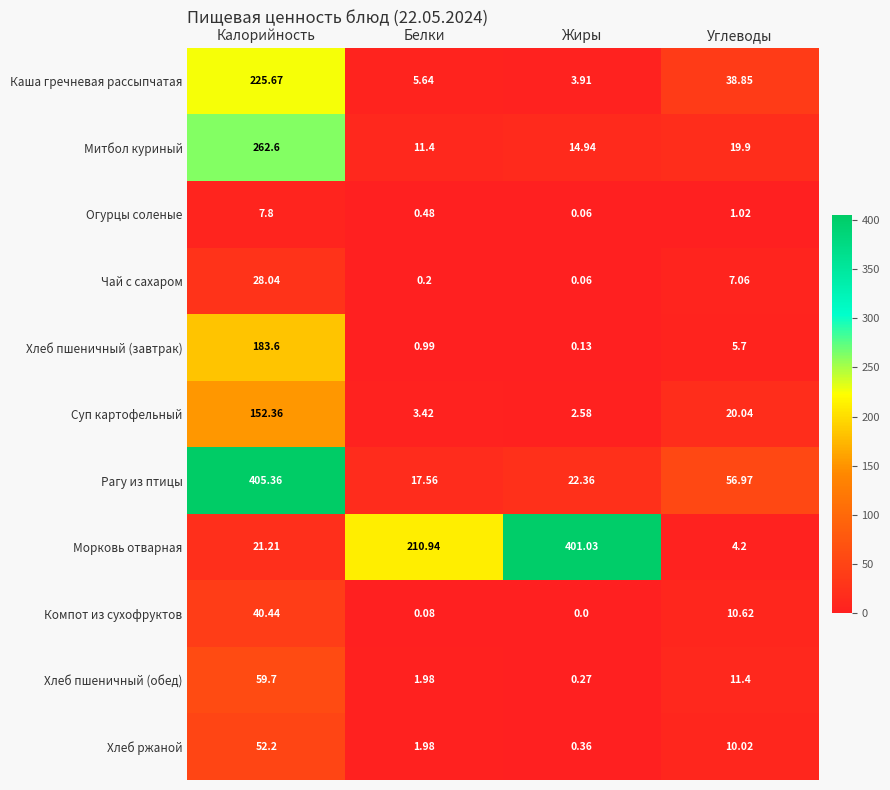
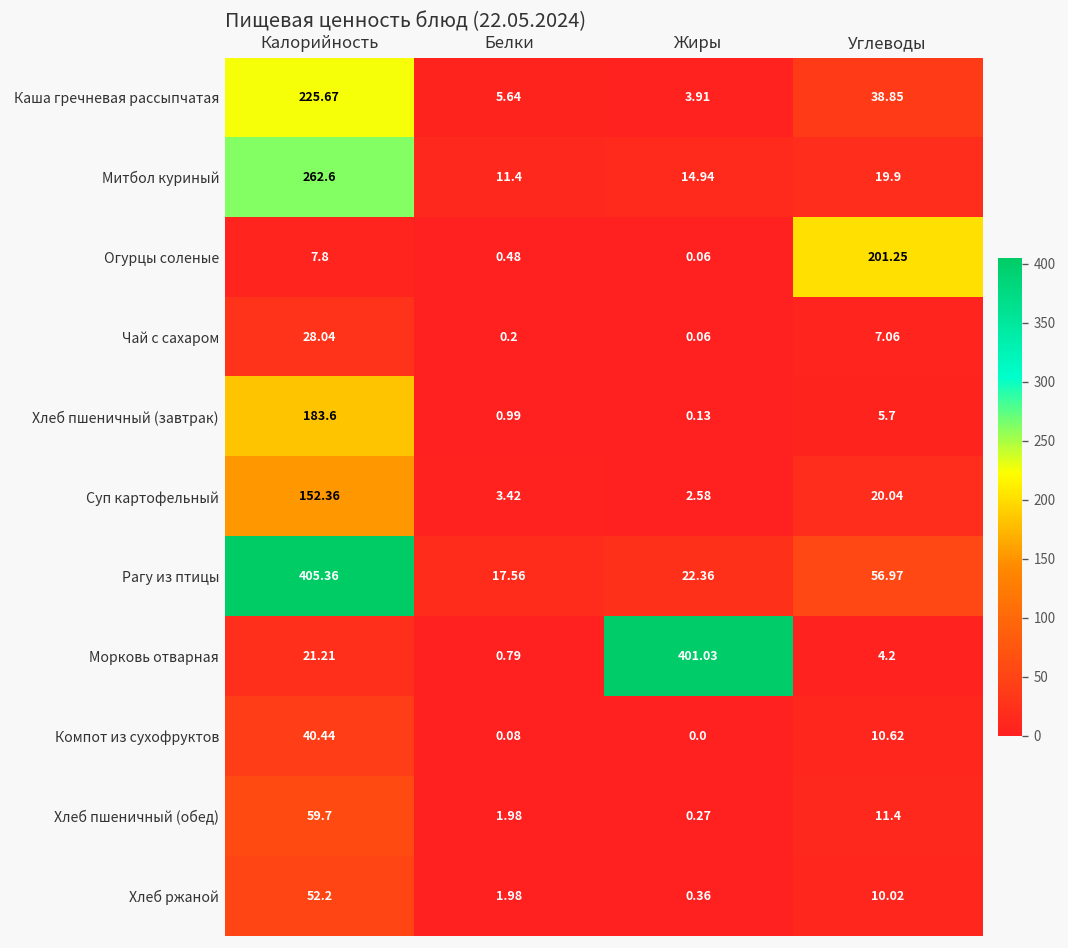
  {
    "Каша гречневая рассыпчатая": {
      "Калорийность": 225.67,
      "Белки": 5.64,
      "Жиры": 3.91,
      "Углеводы": 38.85
    },
    "Митбол куриный": {
      "Калорийность": 262.6,
      "Белки": 11.4,
      "Жиры": 14.94,
      "Углеводы": 19.9
    },
    "Огурцы соленые": {
      "Калорийность": 7.8,
      "Белки": 0.48,
      "Жиры": 0.06,
-     "Углеводы": 1.02
+     "Углеводы": 201.25
    },
    "Чай с сахаром": {
      "Калорийность": 28.04,
      "Белки": 0.2,
      "Жиры": 0.06,
      "Углеводы": 7.06
    },
    "Хлеб пшеничный (завтрак)": {
      "Калорийность": 183.6,
      "Белки": 0.99,
      "Жиры": 0.13,
      "Углеводы": 5.7
    },
    "Суп картофельный": {
      "Калорийность": 152.36,
      "Белки": 3.42,
      "Жиры": 2.58,
      "Углеводы": 20.04
    },
    "Рагу из птицы": {
      "Калорийность": 405.36,
      "Белки": 17.56,
      "Жиры": 22.36,
      "Углеводы": 56.97
    },
    "Морковь отварная": {
      "Калорийность": 21.21,
-     "Белки": 210.94,
+     "Белки": 0.79,
      "Жиры": 401.03,
      "Углеводы": 4.2
    },
    "Компот из сухофруктов": {
      "Калорийность": 40.44,
      "Белки": 0.08,
      "Жиры": 0.0,
      "Углеводы": 10.62
    },
    "Хлеб пшеничный (обед)": {
      "Калорийность": 59.7,
      "Белки": 1.98,
      "Жиры": 0.27,
      "Углеводы": 11.4
    },
    "Хлеб ржаной": {
      "Калорийность": 52.2,
      "Белки": 1.98,
      "Жиры": 0.36,
      "Углеводы": 10.02
    }
  }
